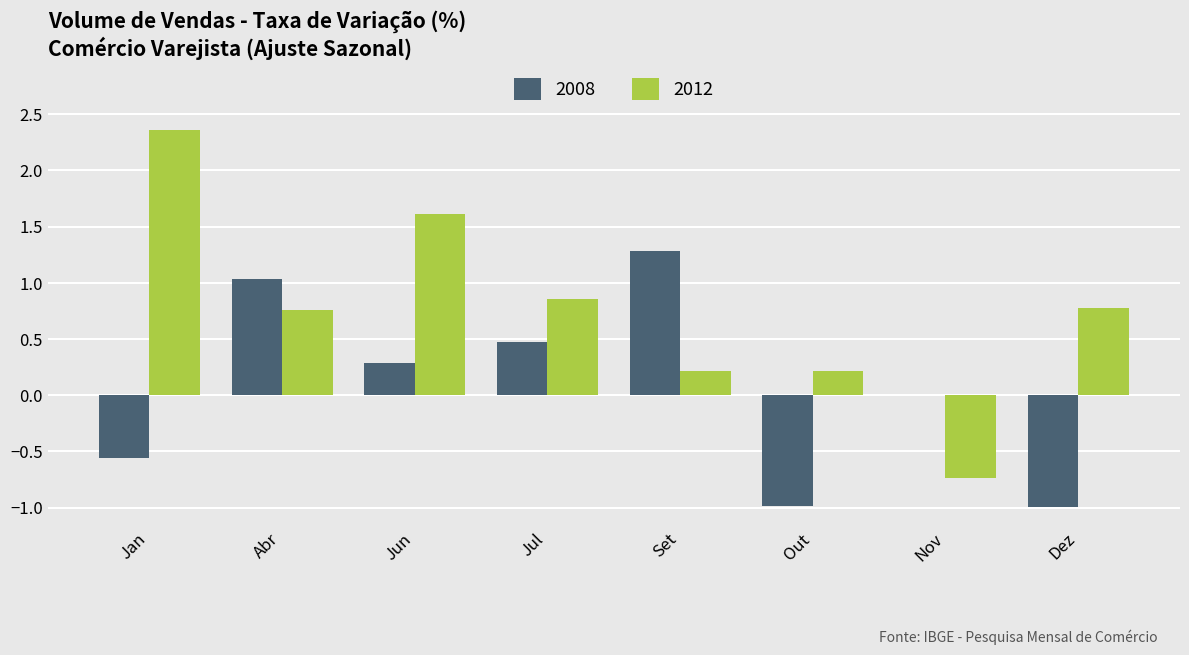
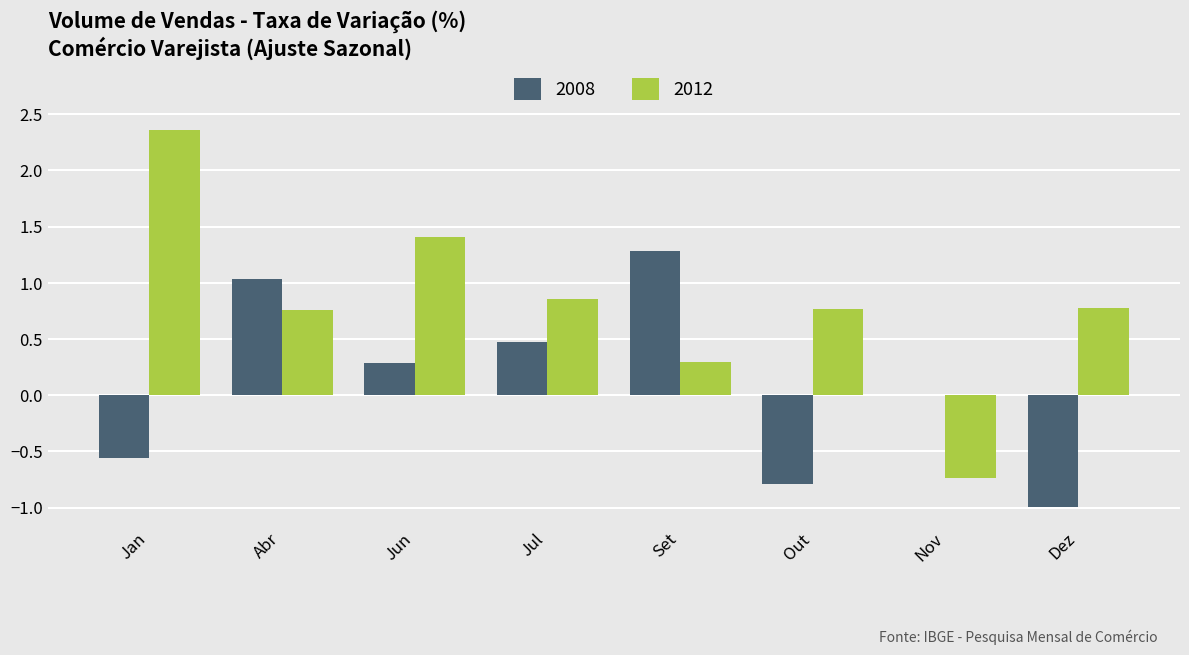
  {
    "2008": {
      "Jan": -0.56,
      "Abr": 1.03,
      "Jun": 0.29,
      "Jul": 0.47,
      "Set": 1.28,
-     "Out": -0.99,
+     "Out": -0.79,
      "Nov": 0.00,
      "Dez": -1.00
    },
    "2012": {
      "Jan": 2.36,
      "Abr": 0.76,
-     "Jun": 1.62,
+     "Jun": 1.40,
      "Jul": 0.85,
-     "Set": 0.21,
-     "Out": 0.21,
+     "Set": 0.30,
+     "Out": 0.77,
      "Nov": -0.74,
      "Dez": 0.77
    }
  }
